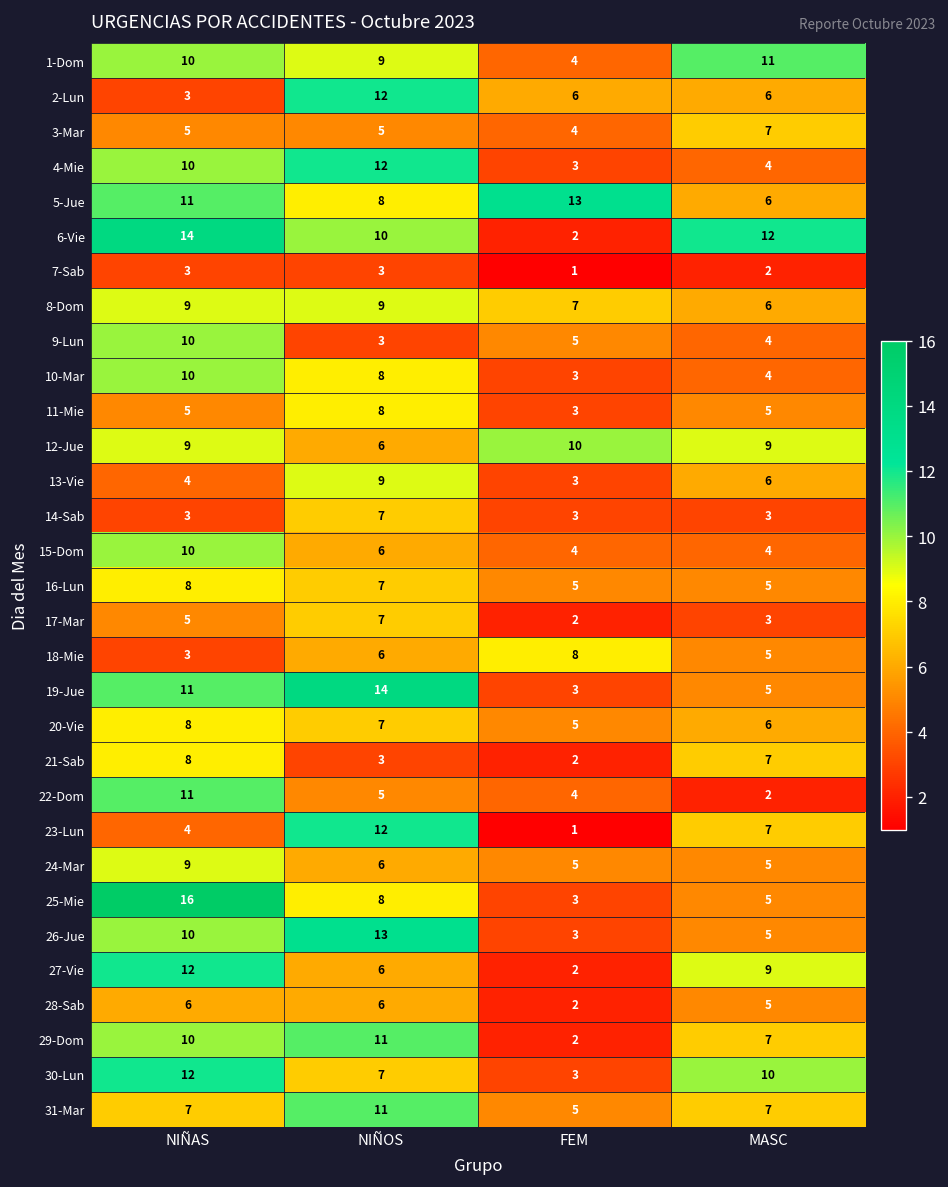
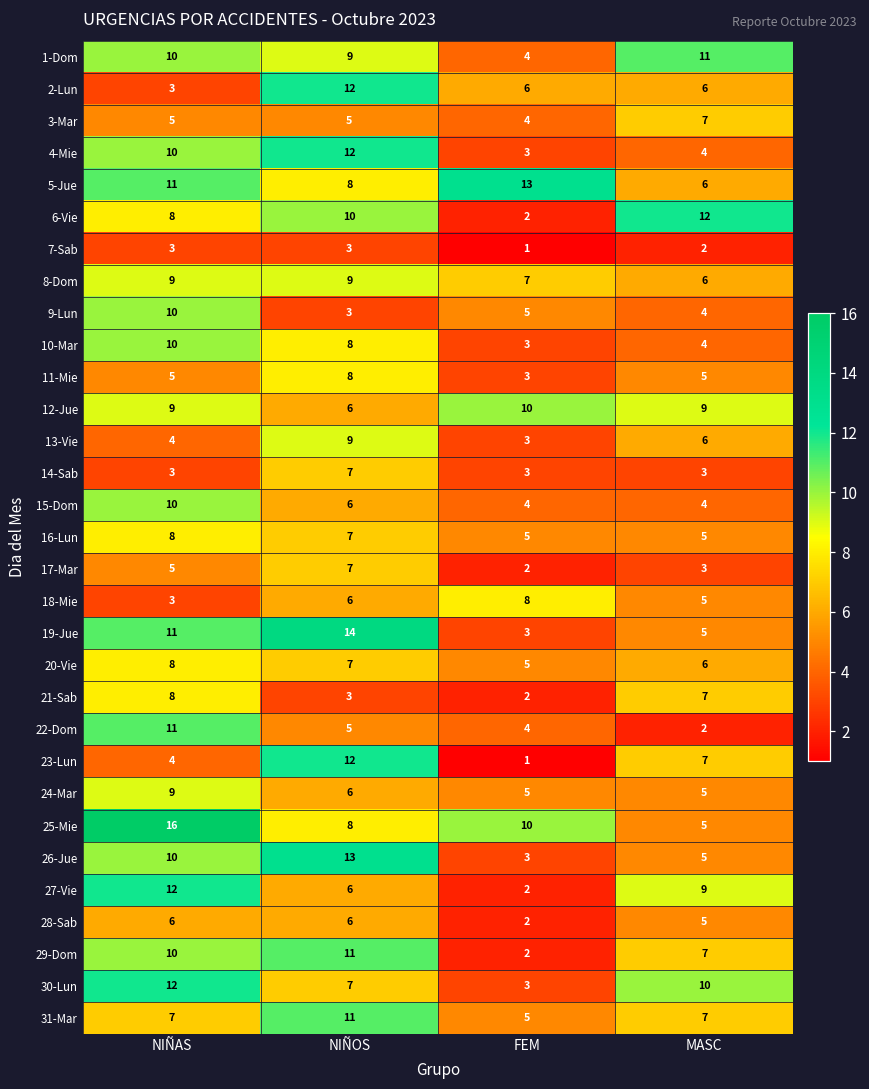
  {
    "1-Dom": {
      "NIÑAS": 10,
      "NIÑOS": 9,
      "FEM": 4,
      "MASC": 11
    },
    "2-Lun": {
      "NIÑAS": 3,
      "NIÑOS": 12,
      "FEM": 6,
      "MASC": 6
    },
    "3-Mar": {
      "NIÑAS": 5,
      "NIÑOS": 5,
      "FEM": 4,
      "MASC": 7
    },
    "4-Mie": {
      "NIÑAS": 10,
      "NIÑOS": 12,
      "FEM": 3,
      "MASC": 4
    },
    "5-Jue": {
      "NIÑAS": 11,
      "NIÑOS": 8,
      "FEM": 13,
      "MASC": 6
    },
    "6-Vie": {
-     "NIÑAS": 14,
+     "NIÑAS": 8,
      "NIÑOS": 10,
      "FEM": 2,
      "MASC": 12
    },
    "7-Sab": {
      "NIÑAS": 3,
      "NIÑOS": 3,
      "FEM": 1,
      "MASC": 2
    },
    "8-Dom": {
      "NIÑAS": 9,
      "NIÑOS": 9,
      "FEM": 7,
      "MASC": 6
    },
    "9-Lun": {
      "NIÑAS": 10,
      "NIÑOS": 3,
      "FEM": 5,
      "MASC": 4
    },
    "10-Mar": {
      "NIÑAS": 10,
      "NIÑOS": 8,
      "FEM": 3,
      "MASC": 4
    },
    "11-Mie": {
      "NIÑAS": 5,
      "NIÑOS": 8,
      "FEM": 3,
      "MASC": 5
    },
    "12-Jue": {
      "NIÑAS": 9,
      "NIÑOS": 6,
      "FEM": 10,
      "MASC": 9
    },
    "13-Vie": {
      "NIÑAS": 4,
      "NIÑOS": 9,
      "FEM": 3,
      "MASC": 6
    },
    "14-Sab": {
      "NIÑAS": 3,
      "NIÑOS": 7,
      "FEM": 3,
      "MASC": 3
    },
    "15-Dom": {
      "NIÑAS": 10,
      "NIÑOS": 6,
      "FEM": 4,
      "MASC": 4
    },
    "16-Lun": {
      "NIÑAS": 8,
      "NIÑOS": 7,
      "FEM": 5,
      "MASC": 5
    },
    "17-Mar": {
      "NIÑAS": 5,
      "NIÑOS": 7,
      "FEM": 2,
      "MASC": 3
    },
    "18-Mie": {
      "NIÑAS": 3,
      "NIÑOS": 6,
      "FEM": 8,
      "MASC": 5
    },
    "19-Jue": {
      "NIÑAS": 11,
      "NIÑOS": 14,
      "FEM": 3,
      "MASC": 5
    },
    "20-Vie": {
      "NIÑAS": 8,
      "NIÑOS": 7,
      "FEM": 5,
      "MASC": 6
    },
    "21-Sab": {
      "NIÑAS": 8,
      "NIÑOS": 3,
      "FEM": 2,
      "MASC": 7
    },
    "22-Dom": {
      "NIÑAS": 11,
      "NIÑOS": 5,
      "FEM": 4,
      "MASC": 2
    },
    "23-Lun": {
      "NIÑAS": 4,
      "NIÑOS": 12,
      "FEM": 1,
      "MASC": 7
    },
    "24-Mar": {
      "NIÑAS": 9,
      "NIÑOS": 6,
      "FEM": 5,
      "MASC": 5
    },
    "25-Mie": {
      "NIÑAS": 16,
      "NIÑOS": 8,
-     "FEM": 3,
+     "FEM": 10,
      "MASC": 5
    },
    "26-Jue": {
      "NIÑAS": 10,
      "NIÑOS": 13,
      "FEM": 3,
      "MASC": 5
    },
    "27-Vie": {
      "NIÑAS": 12,
      "NIÑOS": 6,
      "FEM": 2,
      "MASC": 9
    },
    "28-Sab": {
      "NIÑAS": 6,
      "NIÑOS": 6,
      "FEM": 2,
      "MASC": 5
    },
    "29-Dom": {
      "NIÑAS": 10,
      "NIÑOS": 11,
      "FEM": 2,
      "MASC": 7
    },
    "30-Lun": {
      "NIÑAS": 12,
      "NIÑOS": 7,
      "FEM": 3,
      "MASC": 10
    },
    "31-Mar": {
      "NIÑAS": 7,
      "NIÑOS": 11,
      "FEM": 5,
      "MASC": 7
    }
  }
